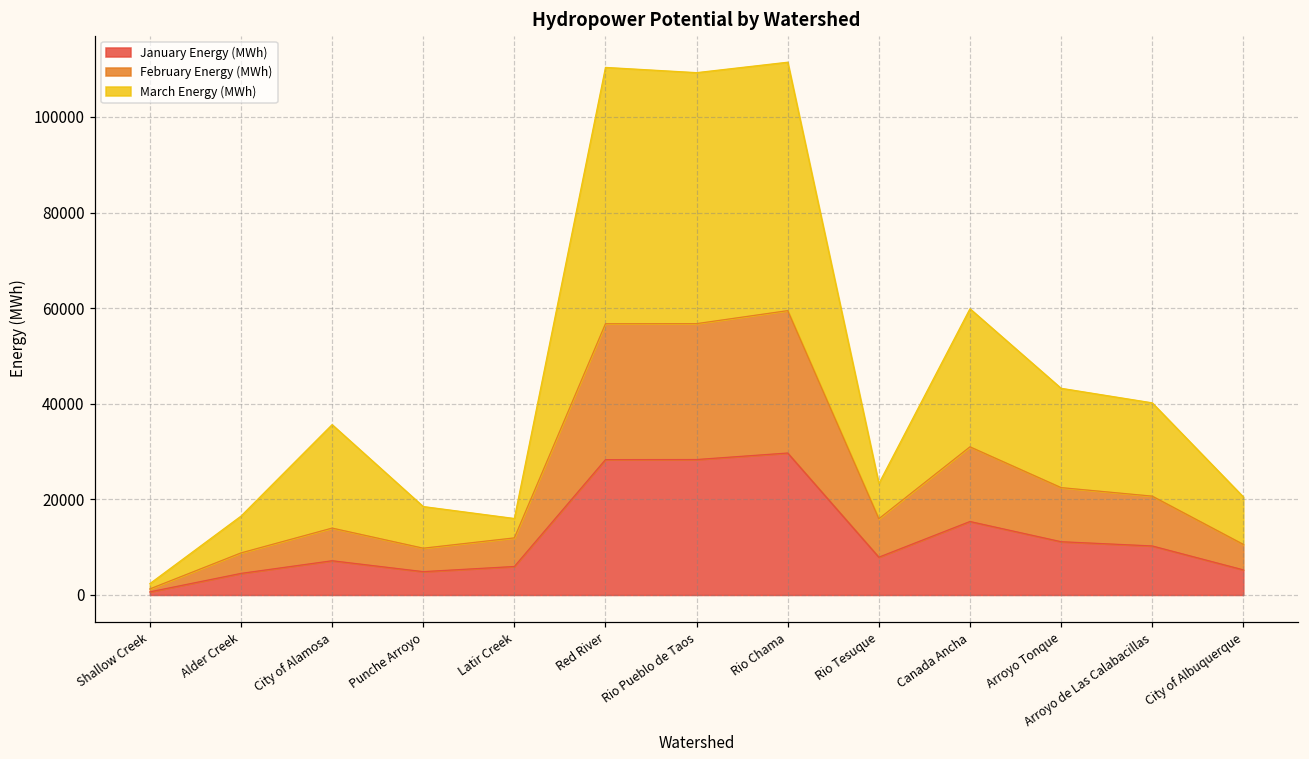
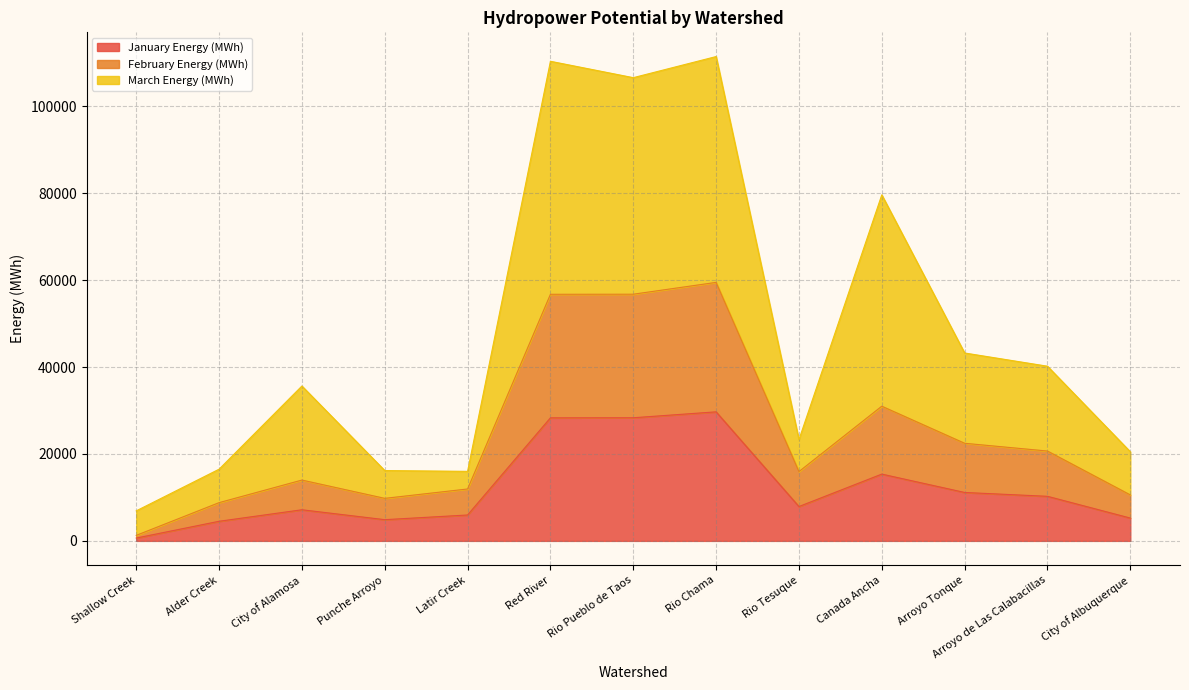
  {
    "March Energy (MWh)": {
-     "Shallow Creek": 1000,
+     "Shallow Creek": 6000,
      "Alder Creek": 8000,
      "City of Alamosa": 22000,
-     "Punche Arroyo": 9000,
+     "Punche Arroyo": 6000,
      "Latir Creek": 4000,
      "Red River": 54000,
-     "Rio Pueblo de Taos": 53000,
+     "Rio Pueblo de Taos": 50000,
      "Rio Chama": 52000,
      "Rio Tesuque": 7000,
-     "Canada Ancha": 29000,
+     "Canada Ancha": 49000,
      "Arroyo Tonque": 21000,
      "Arroyo de Las Calabacillas": 20000,
      "City of Albuquerque": 10000
    }
  }
